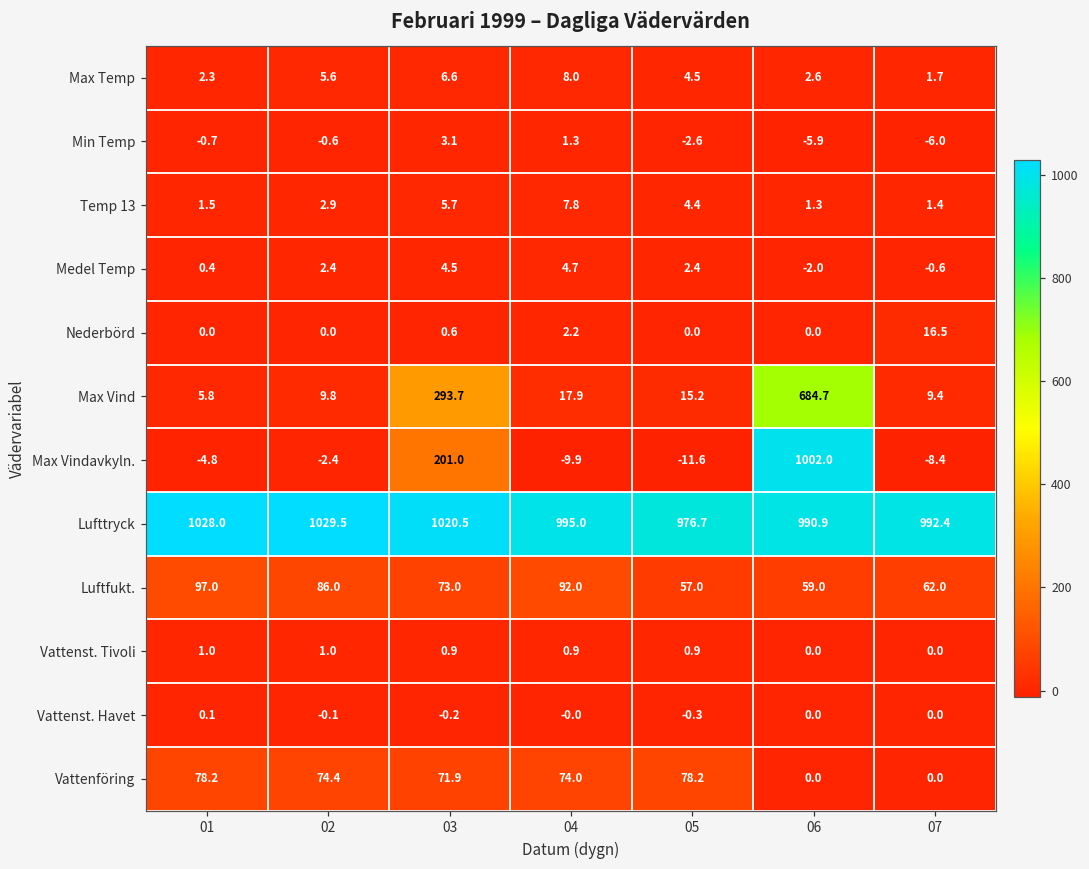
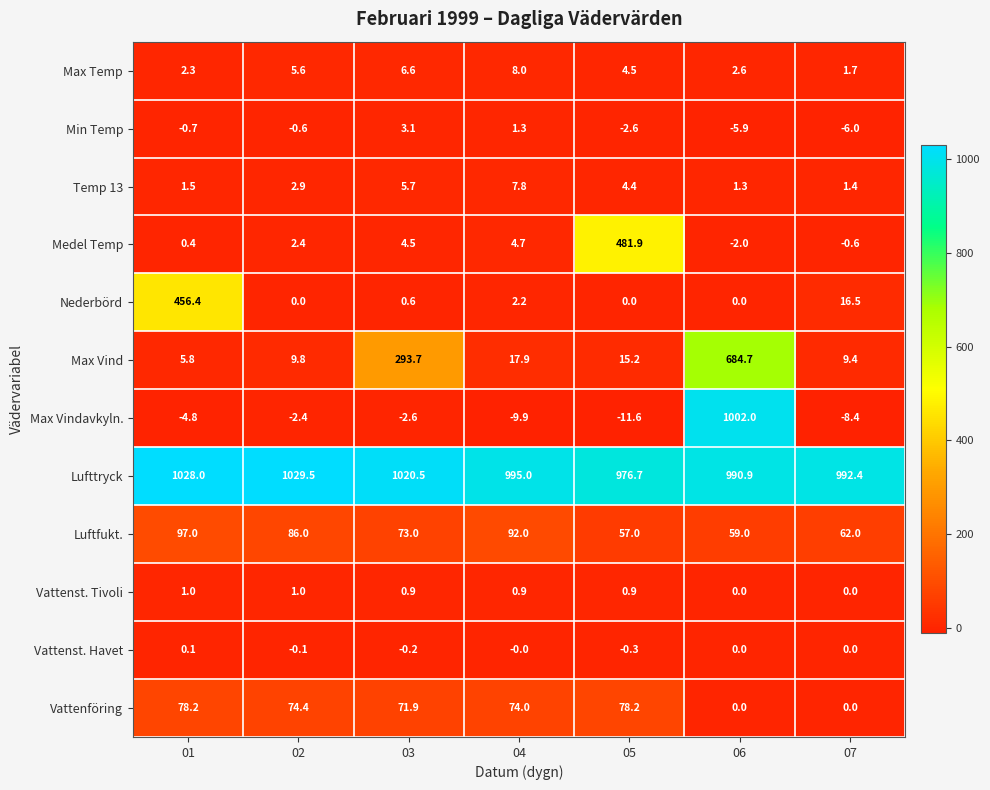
  {
    "Max Temp": {
      "01": 2.3,
      "02": 5.6,
      "03": 6.6,
      "04": 8.0,
      "05": 4.5,
      "06": 2.6,
      "07": 1.7
    },
    "Min Temp": {
      "01": -0.7,
      "02": -0.6,
      "03": 3.1,
      "04": 1.3,
      "05": -2.6,
      "06": -5.9,
      "07": -6.0
    },
    "Temp 13": {
      "01": 1.5,
      "02": 2.9,
      "03": 5.7,
      "04": 7.8,
      "05": 4.4,
      "06": 1.3,
      "07": 1.4
    },
    "Medel Temp": {
      "01": 0.4,
      "02": 2.4,
      "03": 4.5,
      "04": 4.7,
-     "05": 2.4,
+     "05": 481.9,
      "06": -2.0,
      "07": -0.6
    },
    "Nederbörd": {
-     "01": 0.0,
+     "01": 456.4,
      "02": 0.0,
      "03": 0.6,
      "04": 2.2,
      "05": 0.0,
      "06": 0.0,
      "07": 16.5
    },
    "Max Vind": {
      "01": 5.8,
      "02": 9.8,
      "03": 293.7,
      "04": 17.9,
      "05": 15.2,
      "06": 684.7,
      "07": 9.4
    },
    "Max Vindavkyln.": {
      "01": -4.8,
      "02": -2.4,
-     "03": 201.0,
+     "03": -2.6,
      "04": -9.9,
      "05": -11.6,
      "06": 1002.0,
      "07": -8.4
    },
    "Lufttryck": {
      "01": 1028.0,
      "02": 1029.5,
      "03": 1020.5,
      "04": 995.0,
      "05": 976.7,
      "06": 990.9,
      "07": 992.4
    },
    "Luftfukt.": {
      "01": 97.0,
      "02": 86.0,
      "03": 73.0,
      "04": 92.0,
      "05": 57.0,
      "06": 59.0,
      "07": 62.0
    },
    "Vattenst. Tivoli": {
      "01": 1.0,
      "02": 1.0,
      "03": 0.9,
      "04": 0.9,
      "05": 0.9,
      "06": 0.0,
      "07": 0.0
    },
    "Vattenst. Havet": {
      "01": 0.1,
      "02": -0.1,
      "03": -0.2,
      "04": -0.0,
      "05": -0.3,
      "06": 0.0,
      "07": 0.0
    },
    "Vattenföring": {
      "01": 78.2,
      "02": 74.4,
      "03": 71.9,
      "04": 74.0,
      "05": 78.2,
      "06": 0.0,
      "07": 0.0
    }
  }
